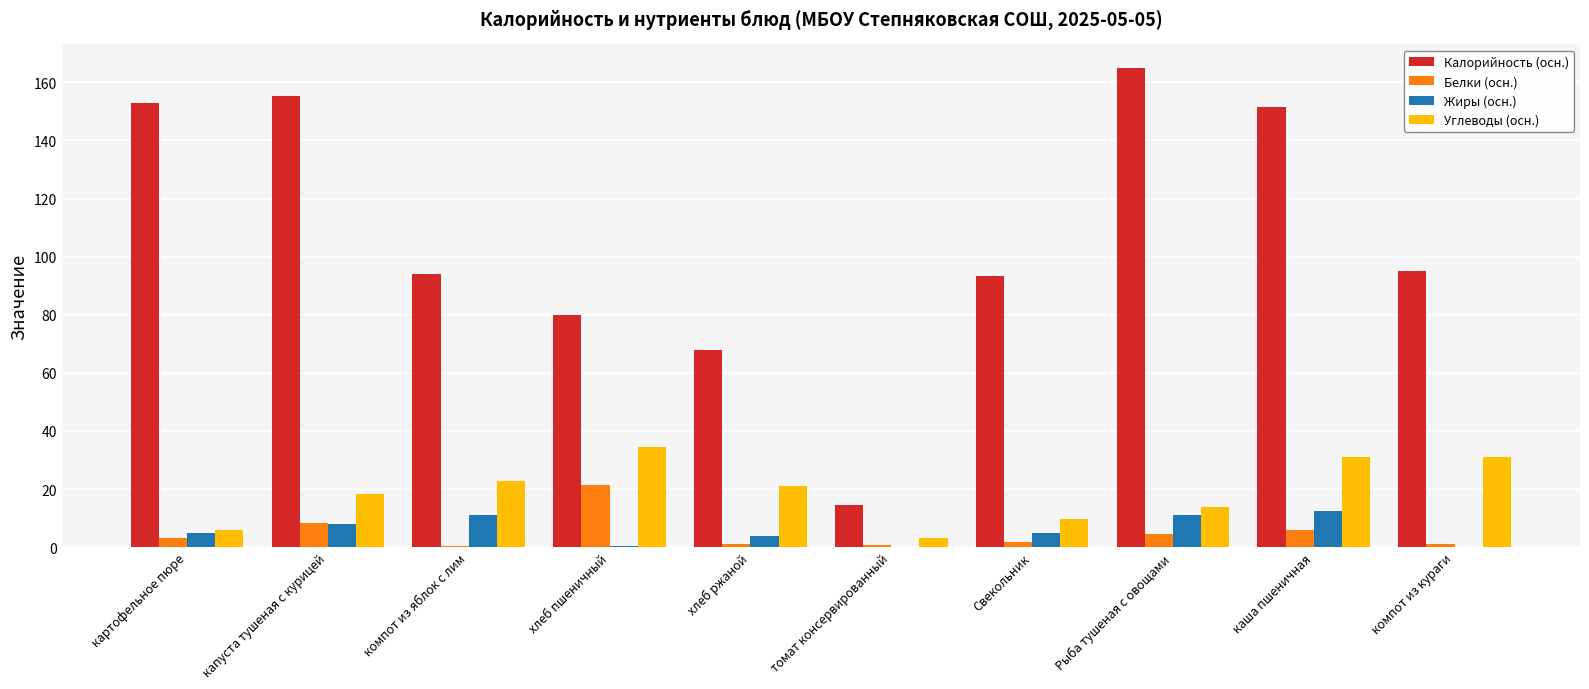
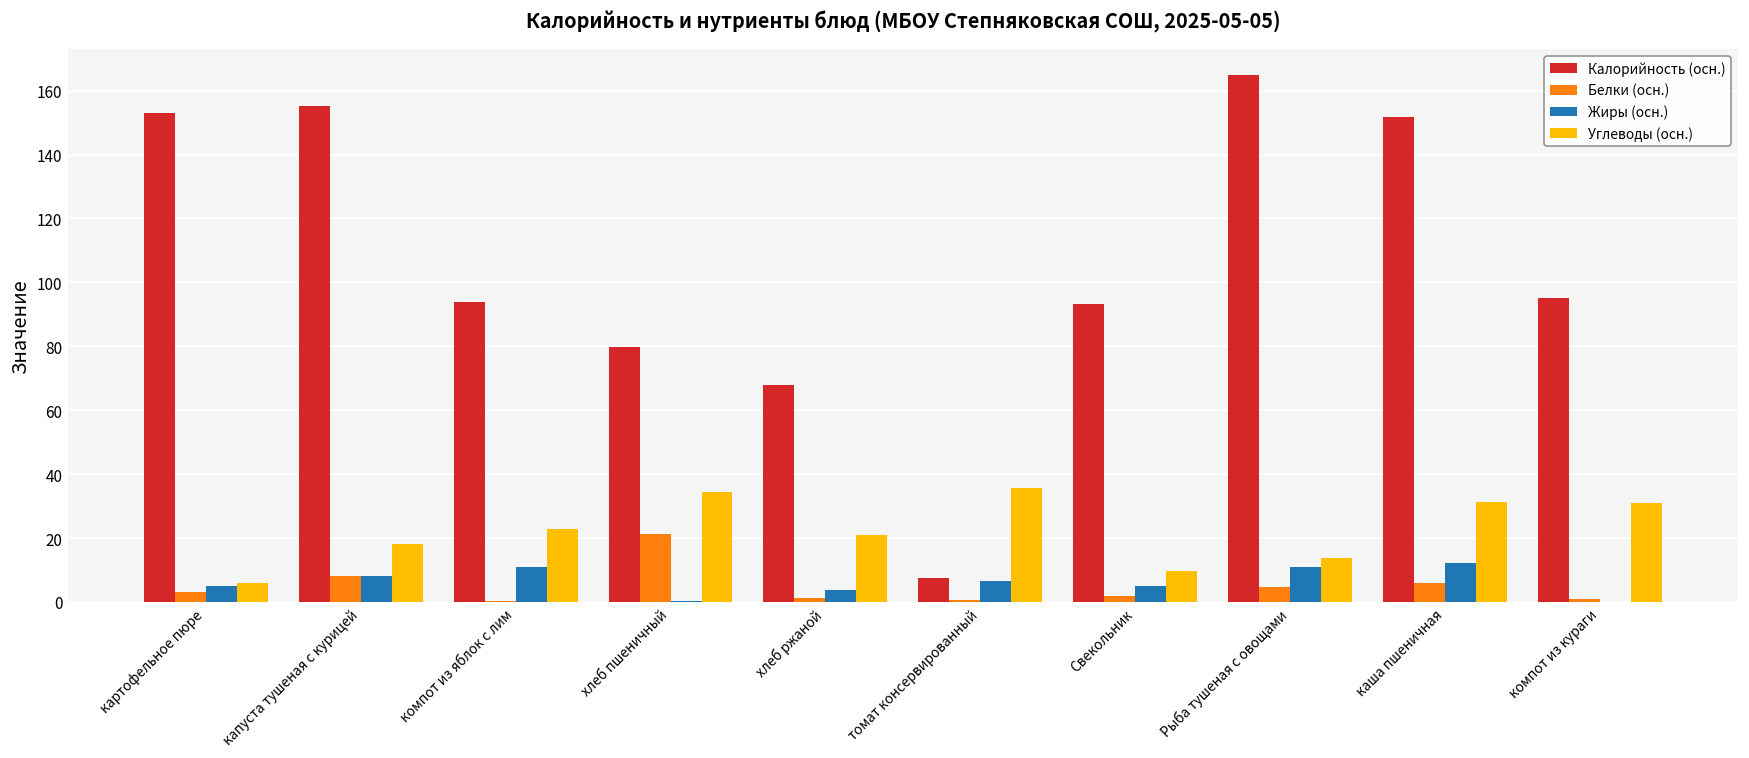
  {
    "Калорийность (осн.)": {
      "картофельное пюре": 153,
      "капуста тушеная с курицей": 155,
      "компот из яблок с лим": 94,
      "хлеб пшеничный": 80,
      "хлеб ржаной": 68,
-     "томат консервированный": 14,
+     "томат консервированный": 8,
      "Свекольник": 93,
      "Рыба тушеная с овощами": 165,
      "каша пшеничная": 152,
      "компот из кураги": 95
    },
    "Белки (осн.)": {
      "картофельное пюре": 3,
      "капуста тушеная с курицей": 8,
      "хлеб пшеничный": 21,
      "хлеб ржаной": 1,
      "Свекольник": 2,
      "Рыба тушеная с овощами": 5,
      "каша пшеничная": 6,
      "компот из кураги": 1
    },
    "Жиры (осн.)": {
      "картофельное пюре": 5,
      "капуста тушеная с курицей": 8,
      "компот из яблок с лим": 11,
      "хлеб ржаной": 4,
-     "томат консервированный": 0,
+     "томат консервированный": 6,
      "Свекольник": 5,
      "Рыба тушеная с овощами": 11,
      "каша пшеничная": 12,
      "компот из кураги": 0
    },
    "Углеводы (осн.)": {
      "картофельное пюре": 6,
      "капуста тушеная с курицей": 18,
      "компот из яблок с лим": 23,
      "хлеб пшеничный": 34,
      "хлеб ржаной": 21,
-     "томат консервированный": 3,
+     "томат консервированный": 36,
      "Свекольник": 10,
      "Рыба тушеная с овощами": 14,
      "каша пшеничная": 31,
      "компот из кураги": 31
    }
  }
